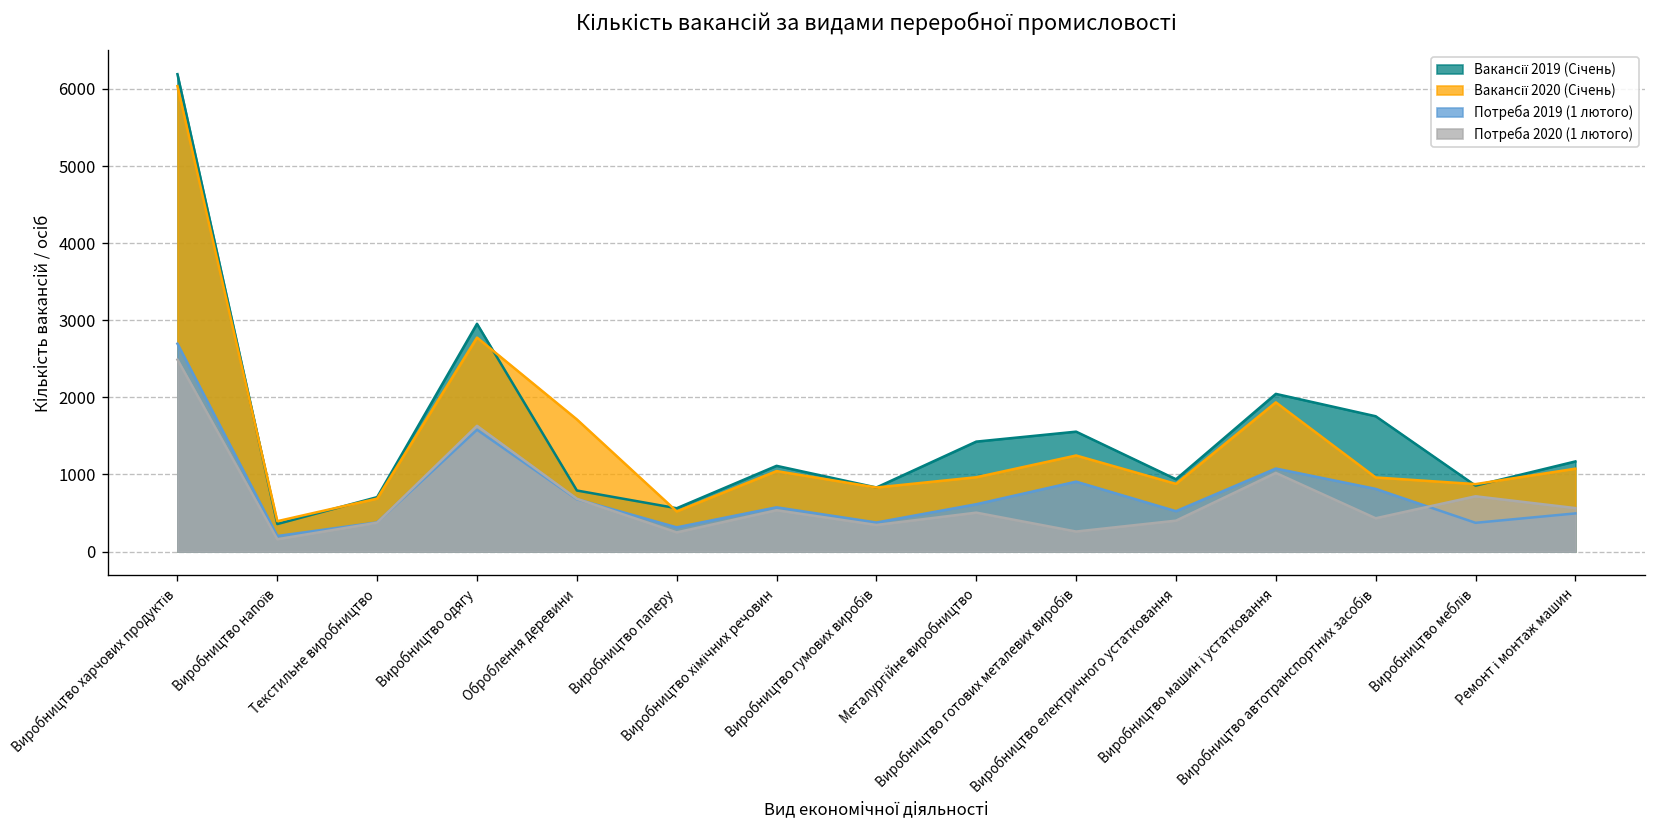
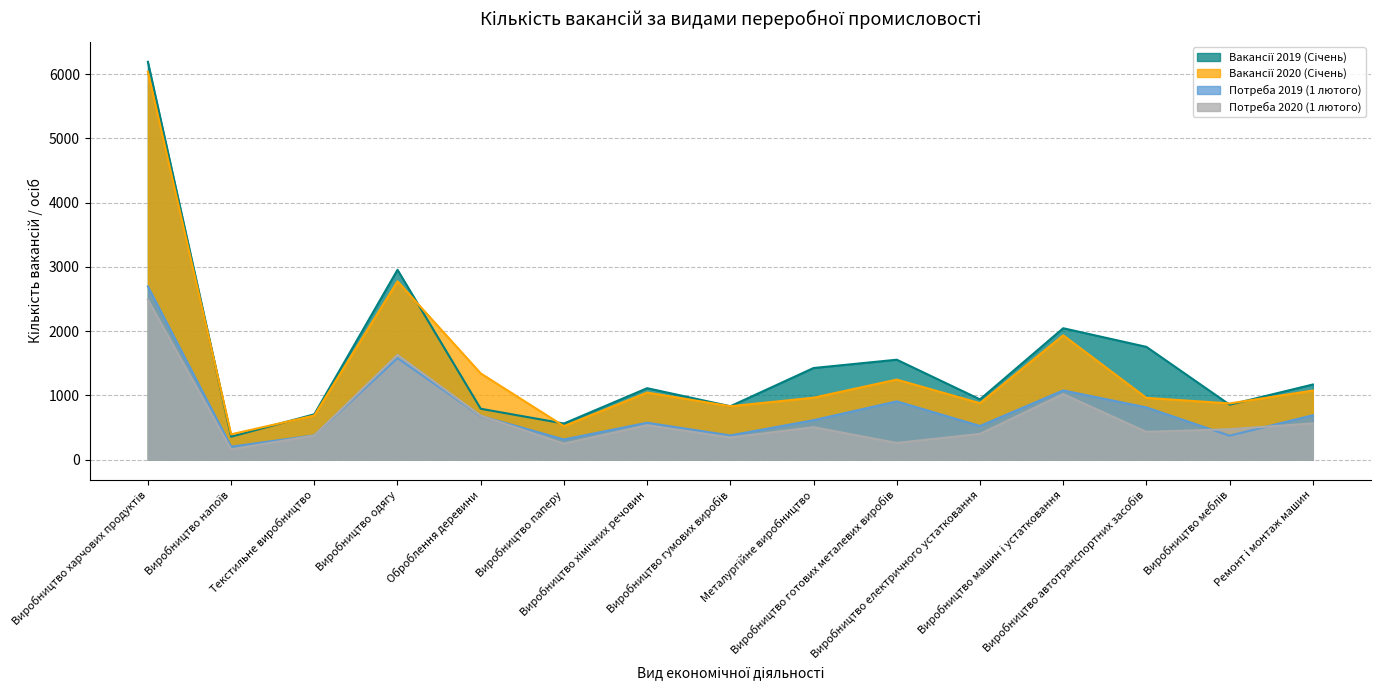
  {
    "Вакансії 2019 (Січень)": {
      "Виробництво харчових продуктів": 6200,
      "Виробництво одягу": 3000,
      "Оброблення деревини": 800,
      "Виробництво паперу": 600,
      "Виробництво хімічних речовин": 1100,
      "Металургійне виробництво": 1400,
      "Виробництво готових металевих виробів": 1600,
      "Виробництво електричного устатковання": 900,
      "Виробництво машин і устатковання": 2000,
      "Виробництво автотранспортних засобів": 1800,
      "Ремонт і монтаж машин": 1200
    },
    "Вакансії 2020 (Січень)": {
      "Виробництво харчових продуктів": 6000,
      "Виробництво одягу": 2800,
-     "Оброблення деревини": 1700,
+     "Оброблення деревини": 1300,
      "Виробництво паперу": 500,
      "Виробництво хімічних речовин": 1000,
      "Металургійне виробництво": 1000,
      "Виробництво готових металевих виробів": 1200,
      "Виробництво електричного устатковання": 900,
      "Виробництво машин і устатковання": 1900,
      "Виробництво автотранспортних засобів": 1000,
      "Ремонт і монтаж машин": 1100
    },
    "Потреба 2019 (1 лютого)": {
      "Виробництво харчових продуктів": 2700,
      "Виробництво напоїв": 200,
      "Виробництво одягу": 1600,
      "Виробництво паперу": 300,
      "Металургійне виробництво": 600,
      "Виробництво готових металевих виробів": 900,
      "Виробництво електричного устатковання": 500,
      "Виробництво машин і устатковання": 1100,
      "Виробництво автотранспортних засобів": 800,
      "Виробництво меблів": 400,
-     "Ремонт і монтаж машин": 500
+     "Ремонт і монтаж машин": 700
    },
    "Потреба 2020 (1 лютого)": {
      "Виробництво харчових продуктів": 2500,
      "Виробництво напоїв": 200,
      "Виробництво одягу": 1600,
      "Виробництво паперу": 200,
      "Металургійне виробництво": 500,
      "Виробництво готових металевих виробів": 300,
      "Виробництво електричного устатковання": 400,
      "Виробництво машин і устатковання": 1000,
      "Виробництво автотранспортних засобів": 400,
-     "Виробництво меблів": 700,
+     "Виробництво меблів": 500,
      "Ремонт і монтаж машин": 600
    }
  }
